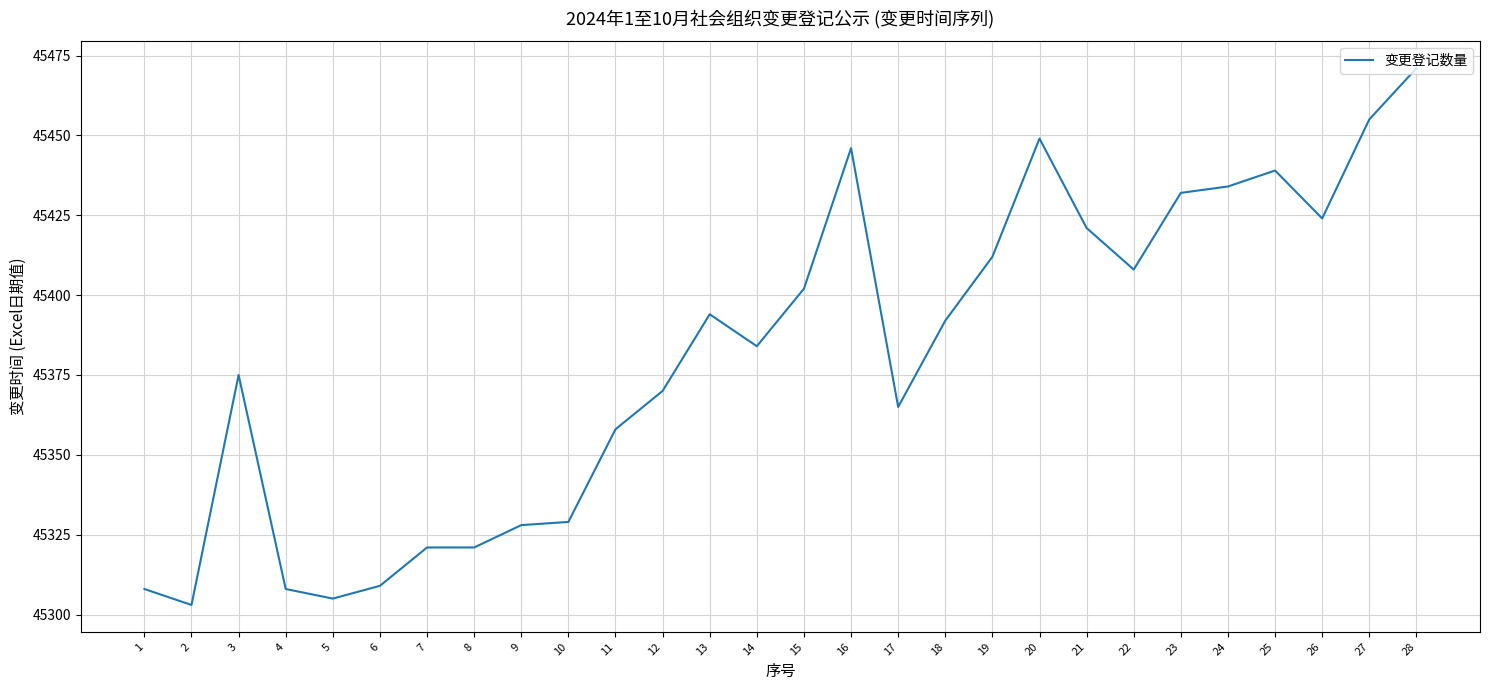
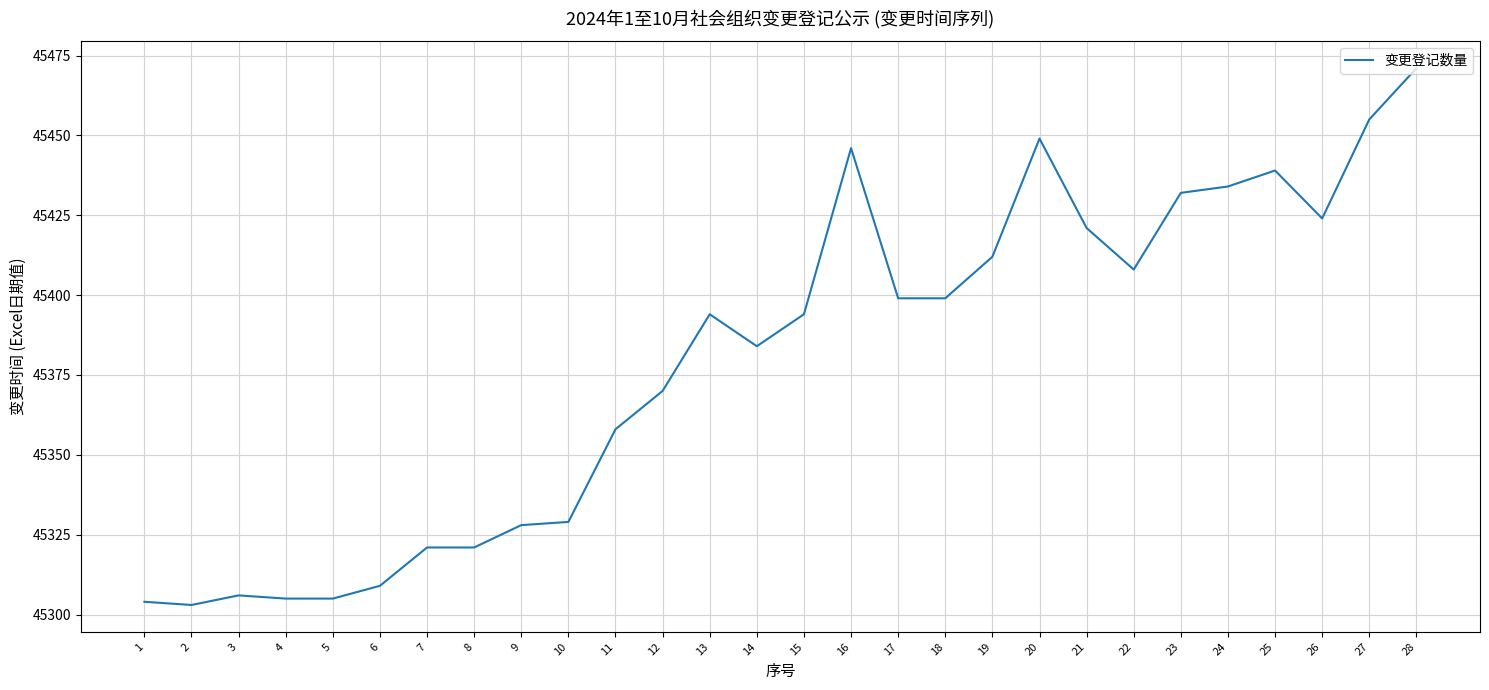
  {
-   "1": 45308,
+   "1": 45304,
    "2": 45303,
-   "3": 45375,
-   "4": 45308,
+   "3": 45306,
+   "4": 45305,
    "5": 45305,
    "6": 45309,
    "7": 45321,
    "8": 45321,
    "9": 45328,
    "10": 45329,
    "11": 45358,
    "12": 45370,
    "13": 45394,
    "14": 45384,
-   "15": 45402,
+   "15": 45394,
    "16": 45446,
-   "17": 45365,
-   "18": 45392,
+   "17": 45399,
+   "18": 45399,
    "19": 45412,
    "20": 45449,
    "21": 45421,
    "22": 45408,
    "23": 45432,
    "24": 45434,
    "25": 45439,
    "26": 45424,
    "27": 45455
  }
